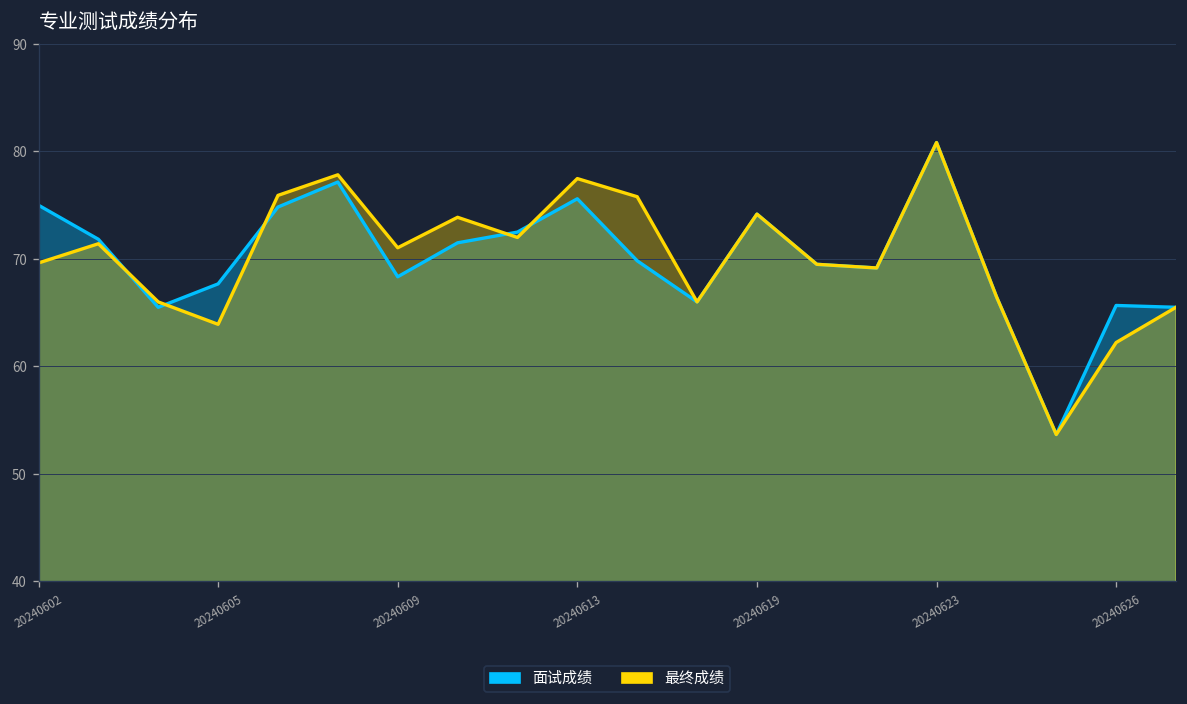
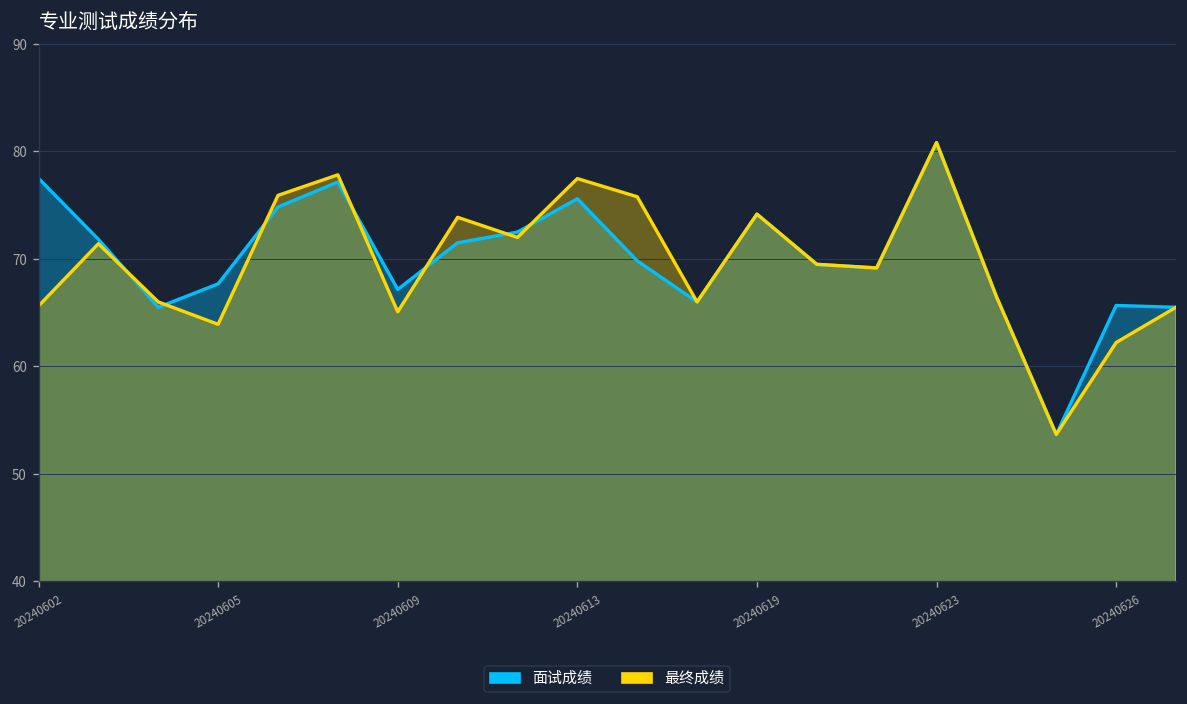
  {
    "面试成绩": {
-     "20240602": 75,
+     "20240602": 78,
      "20240605": 68,
-     "20240609": 68,
+     "20240609": 67,
      "20240613": 76,
      "20240626": 66
    },
    "最终成绩": {
-     "20240602": 70,
+     "20240602": 66,
      "20240605": 64,
-     "20240609": 71,
+     "20240609": 65,
      "20240613": 77,
      "20240626": 62
    }
  }
